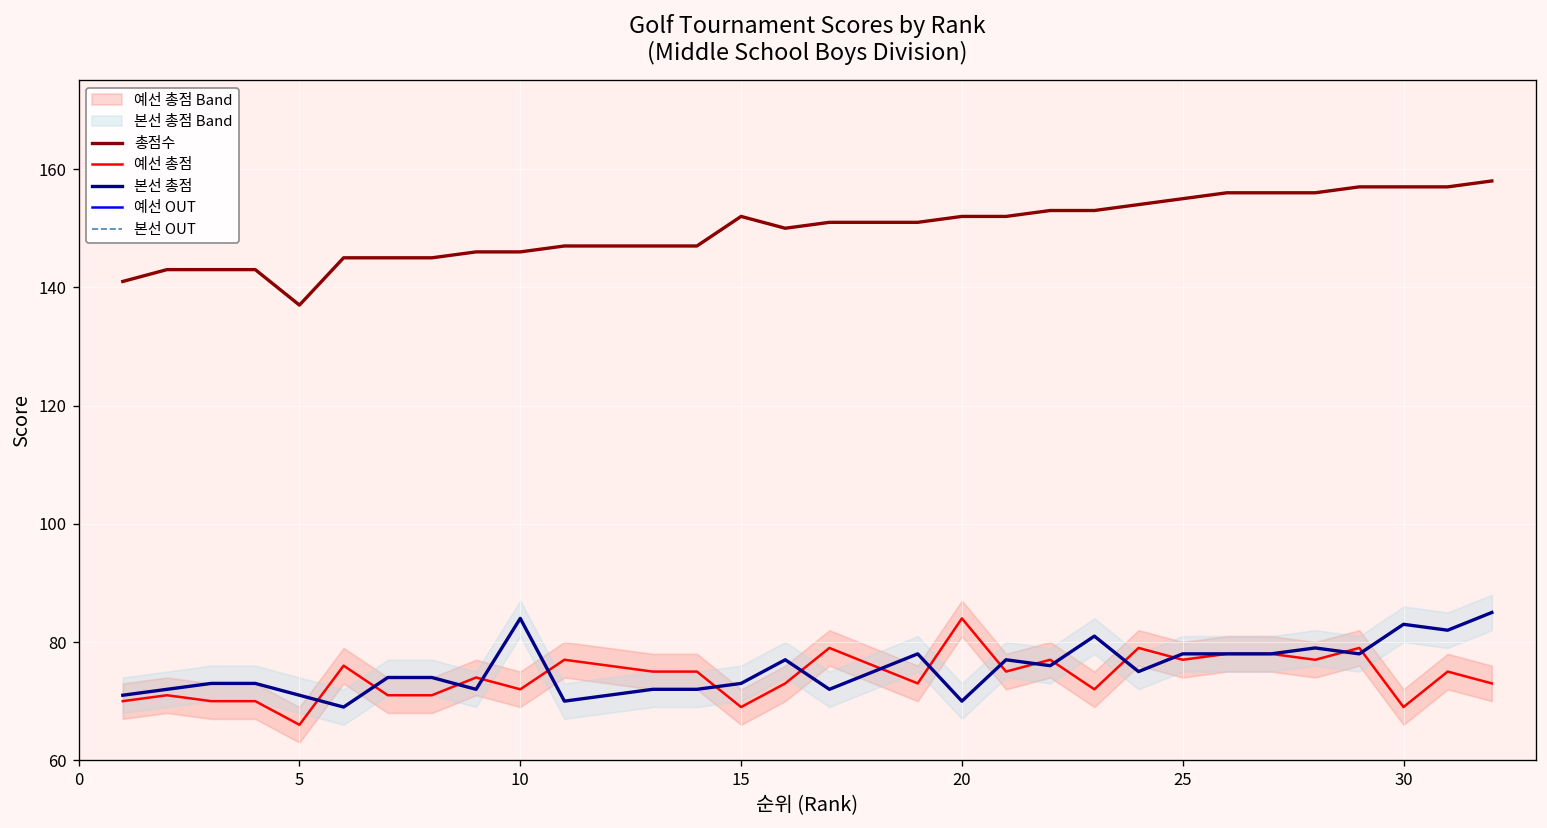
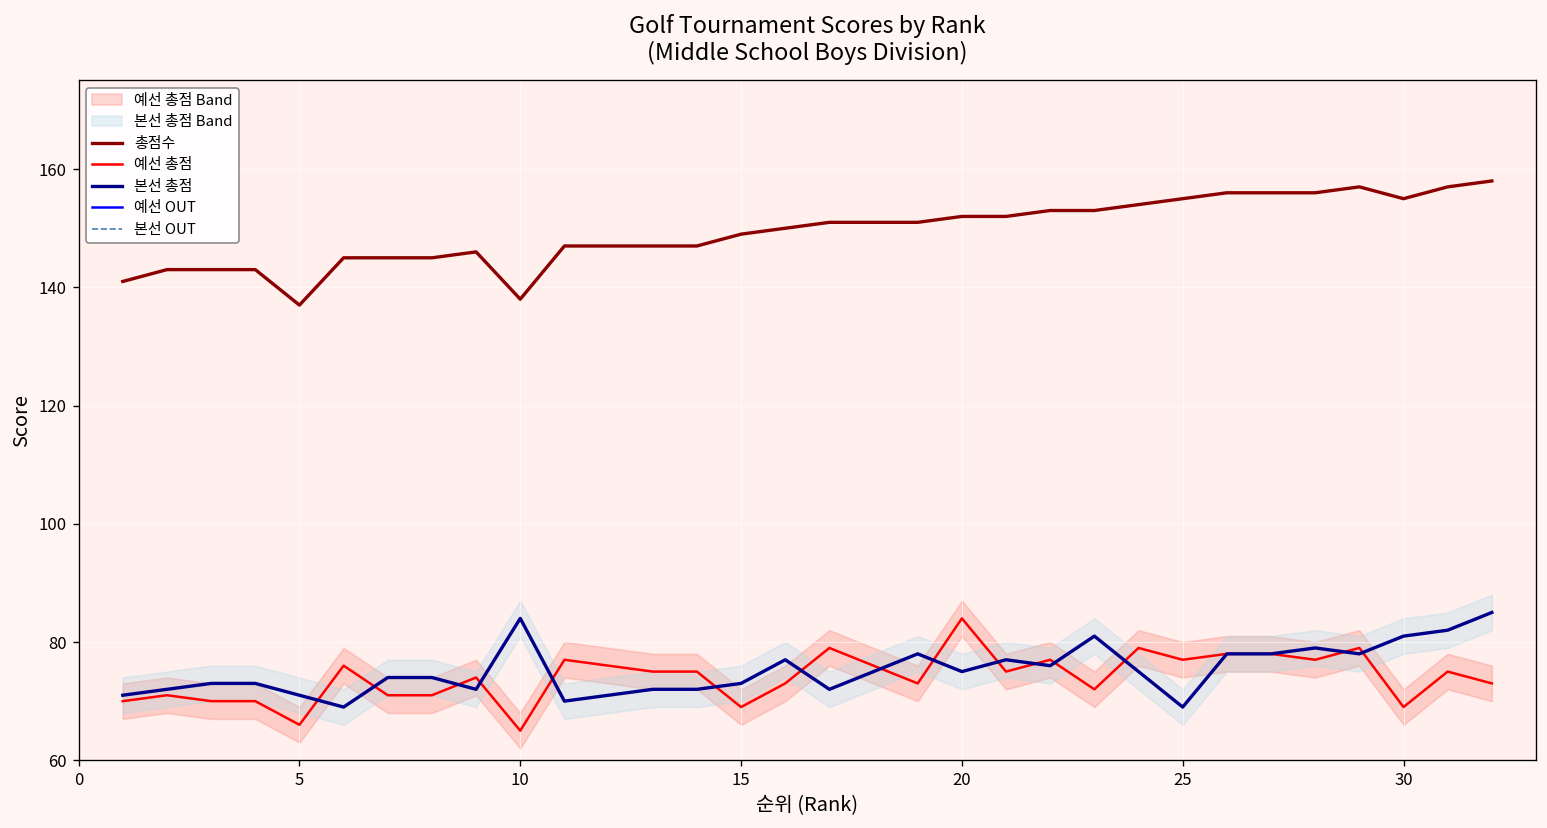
  {
    "총점수": {
      "5": 137,
-     "10": 146,
-     "15": 152,
+     "10": 138,
+     "15": 149,
      "20": 152,
      "25": 155,
-     "30": 157
+     "30": 155
    },
    "예선 총점": {
      "5": 66,
-     "10": 72,
+     "10": 65,
      "15": 69,
      "20": 84,
      "25": 77,
      "30": 69
    },
    "본선 총점": {
      "5": 71,
      "10": 84,
      "15": 73,
-     "20": 70,
-     "25": 78,
-     "30": 83
+     "20": 75,
+     "25": 69,
+     "30": 81
    }
  }
